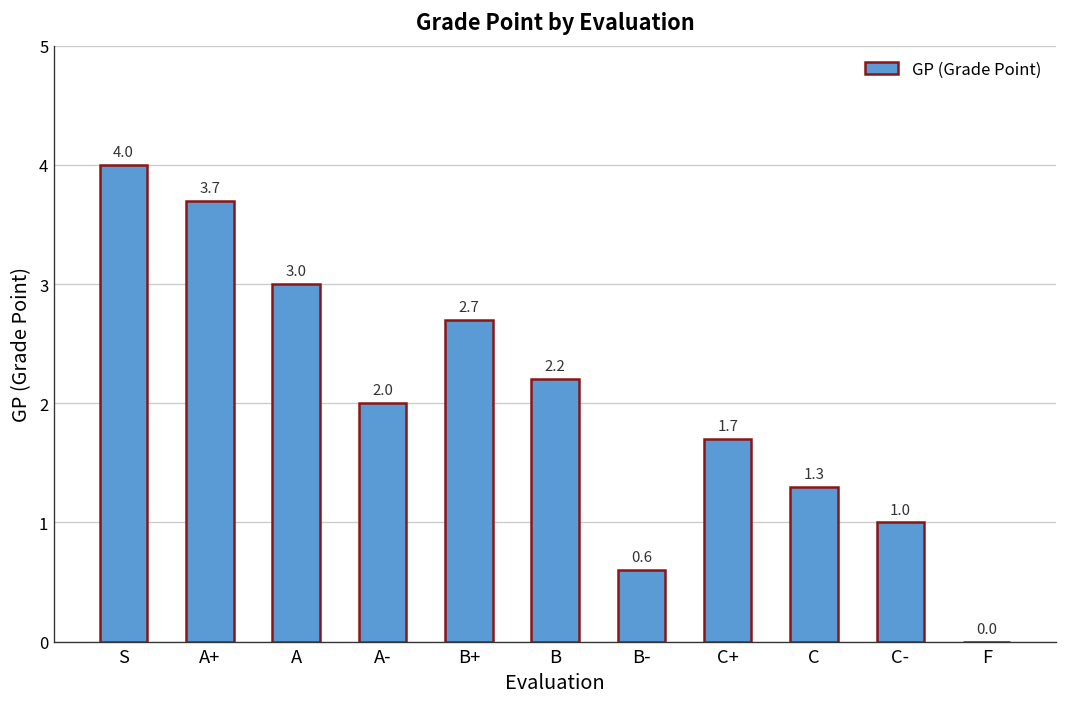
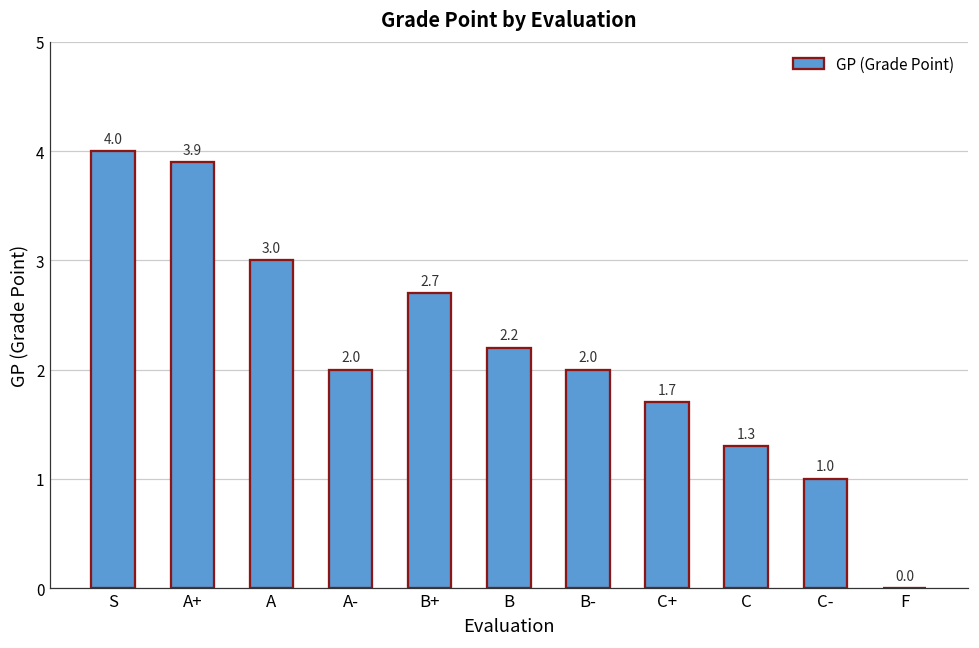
  {
    "S": 4.0,
-   "A+": 3.7,
+   "A+": 3.9,
    "A": 3.0,
    "A-": 2.0,
    "B+": 2.7,
    "B": 2.2,
-   "B-": 0.6,
+   "B-": 2.0,
    "C+": 1.7,
    "C": 1.3,
    "C-": 1.0,
    "F": 0.0
  }
